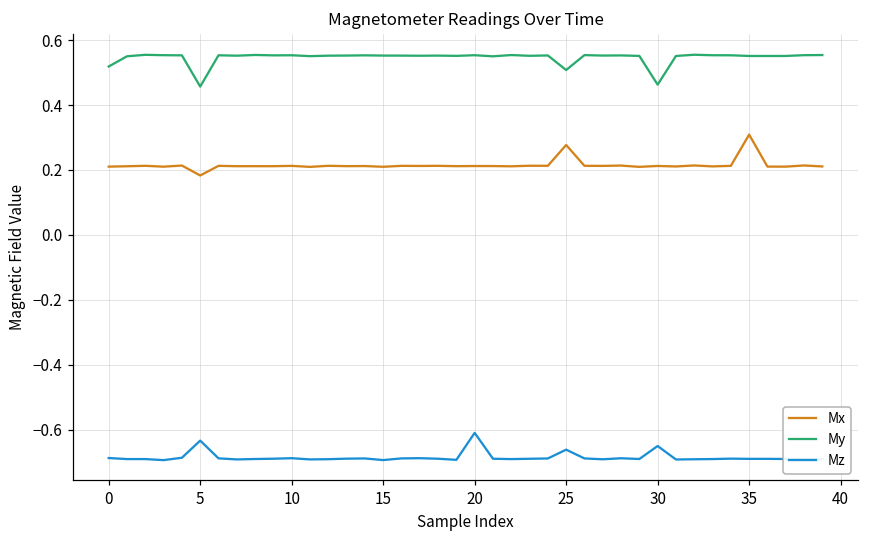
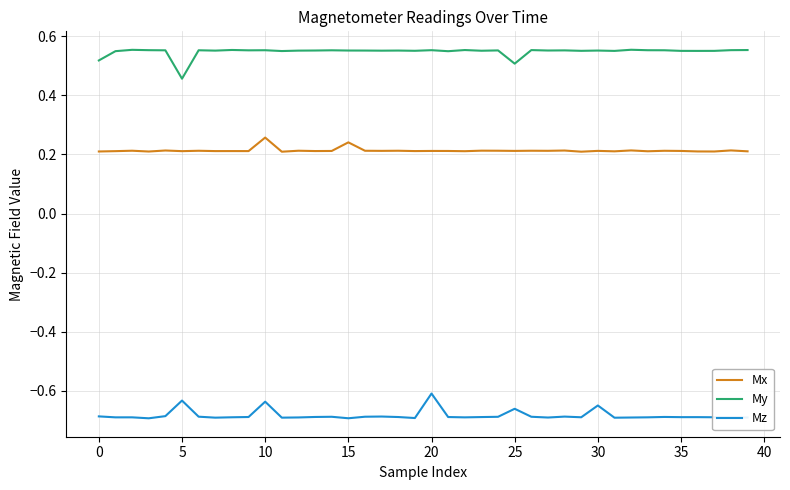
  {
    "Mx": {
      "0": 0.21,
-     "5": 0.18,
-     "10": 0.21,
-     "15": 0.21,
+     "5": 0.21,
+     "10": 0.26,
+     "15": 0.24,
      "20": 0.21,
-     "25": 0.28,
+     "25": 0.21,
      "30": 0.21,
-     "35": 0.31
+     "35": 0.21
    },
    "My": {
      "0": 0.52,
      "5": 0.46,
      "10": 0.55,
      "15": 0.55,
      "20": 0.55,
      "25": 0.51,
-     "30": 0.46,
+     "30": 0.55,
      "35": 0.55
    },
    "Mz": {
      "0": -0.69,
      "5": -0.63,
-     "10": -0.69,
+     "10": -0.64,
      "15": -0.69,
      "20": -0.61,
      "25": -0.66,
      "30": -0.65,
      "35": -0.69
    }
  }
